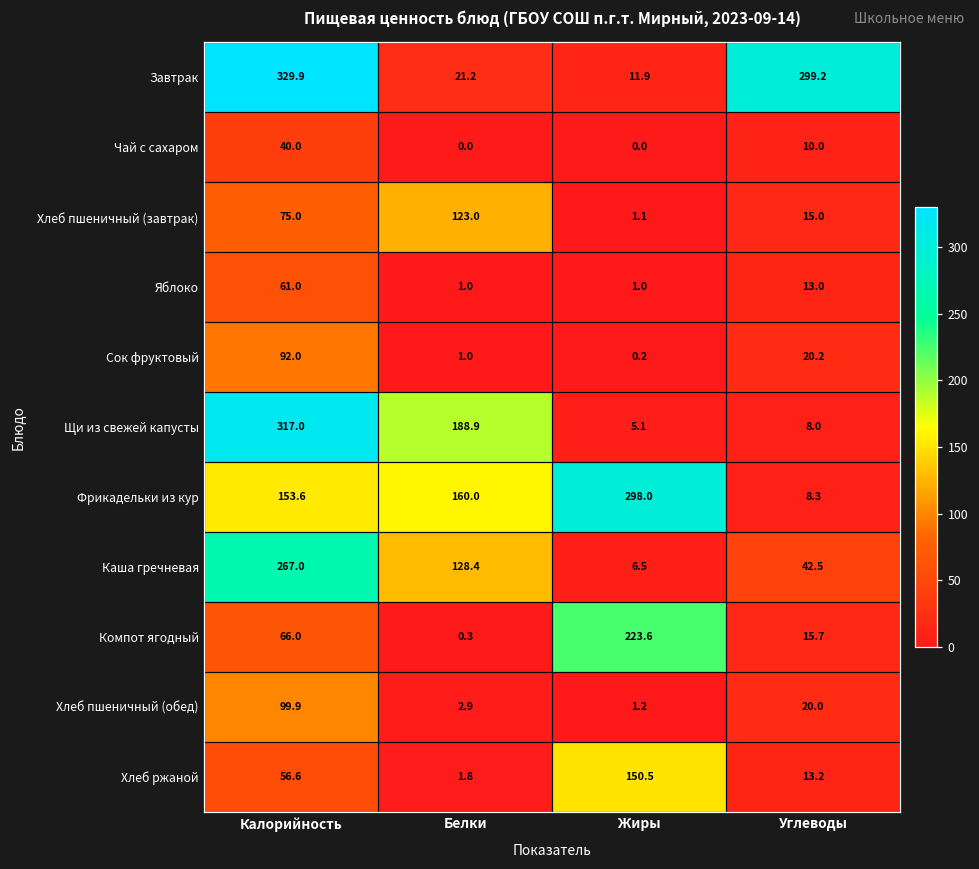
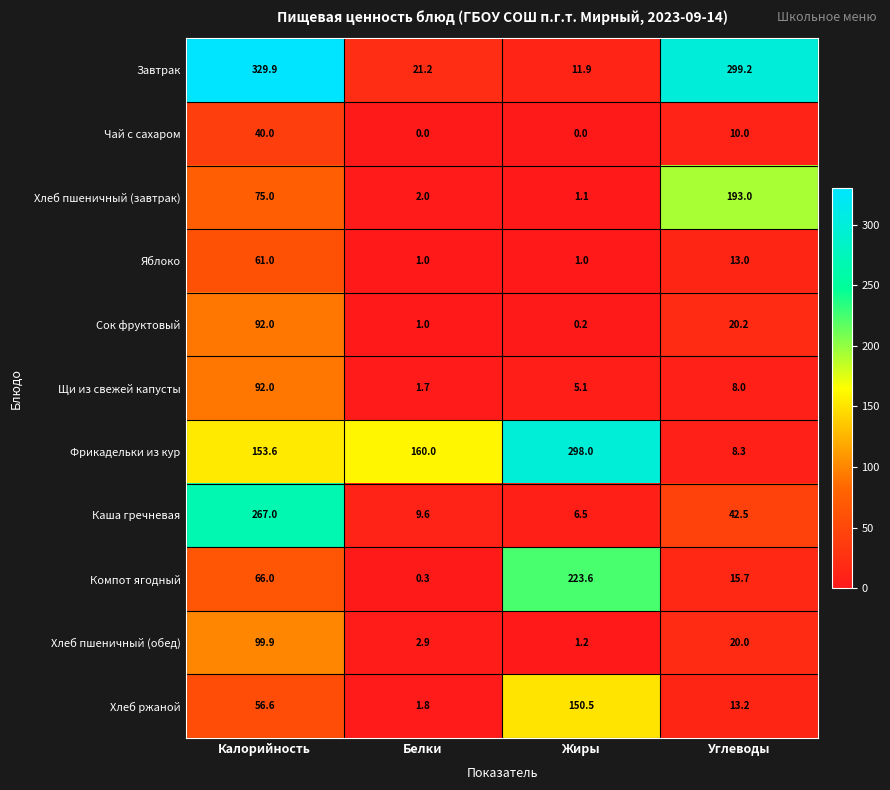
  {
    "Завтрак": {
      "Калорийность": 329.9,
      "Белки": 21.2,
      "Жиры": 11.9,
      "Углеводы": 299.2
    },
    "Чай с сахаром": {
      "Калорийность": 40.0,
      "Белки": 0.0,
      "Жиры": 0.0,
      "Углеводы": 10.0
    },
    "Хлеб пшеничный (завтрак)": {
      "Калорийность": 75.0,
-     "Белки": 123.0,
+     "Белки": 2.0,
      "Жиры": 1.1,
-     "Углеводы": 15.0
+     "Углеводы": 193.0
    },
    "Яблоко": {
      "Калорийность": 61.0,
      "Белки": 1.0,
      "Жиры": 1.0,
      "Углеводы": 13.0
    },
    "Сок фруктовый": {
      "Калорийность": 92.0,
      "Белки": 1.0,
      "Жиры": 0.2,
      "Углеводы": 20.2
    },
    "Щи из свежей капусты": {
-     "Калорийность": 317.0,
-     "Белки": 188.9,
+     "Калорийность": 92.0,
+     "Белки": 1.7,
      "Жиры": 5.1,
      "Углеводы": 8.0
    },
    "Фрикадельки из кур": {
      "Калорийность": 153.6,
      "Белки": 160.0,
      "Жиры": 298.0,
      "Углеводы": 8.3
    },
    "Каша гречневая": {
      "Калорийность": 267.0,
-     "Белки": 128.4,
+     "Белки": 9.6,
      "Жиры": 6.5,
      "Углеводы": 42.5
    },
    "Компот ягодный": {
      "Калорийность": 66.0,
      "Белки": 0.3,
      "Жиры": 223.6,
      "Углеводы": 15.7
    },
    "Хлеб пшеничный (обед)": {
      "Калорийность": 99.9,
      "Белки": 2.9,
      "Жиры": 1.2,
      "Углеводы": 20.0
    },
    "Хлеб ржаной": {
      "Калорийность": 56.6,
      "Белки": 1.8,
      "Жиры": 150.5,
      "Углеводы": 13.2
    }
  }
